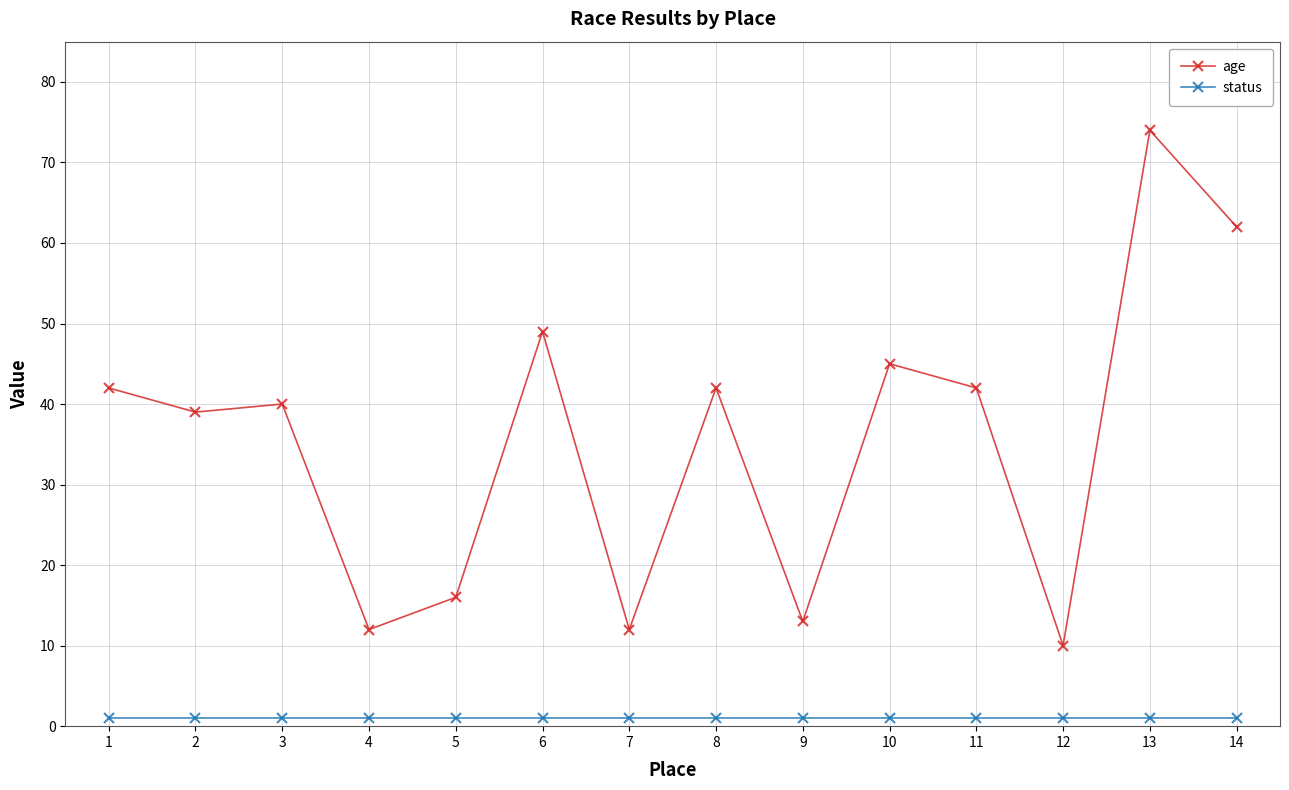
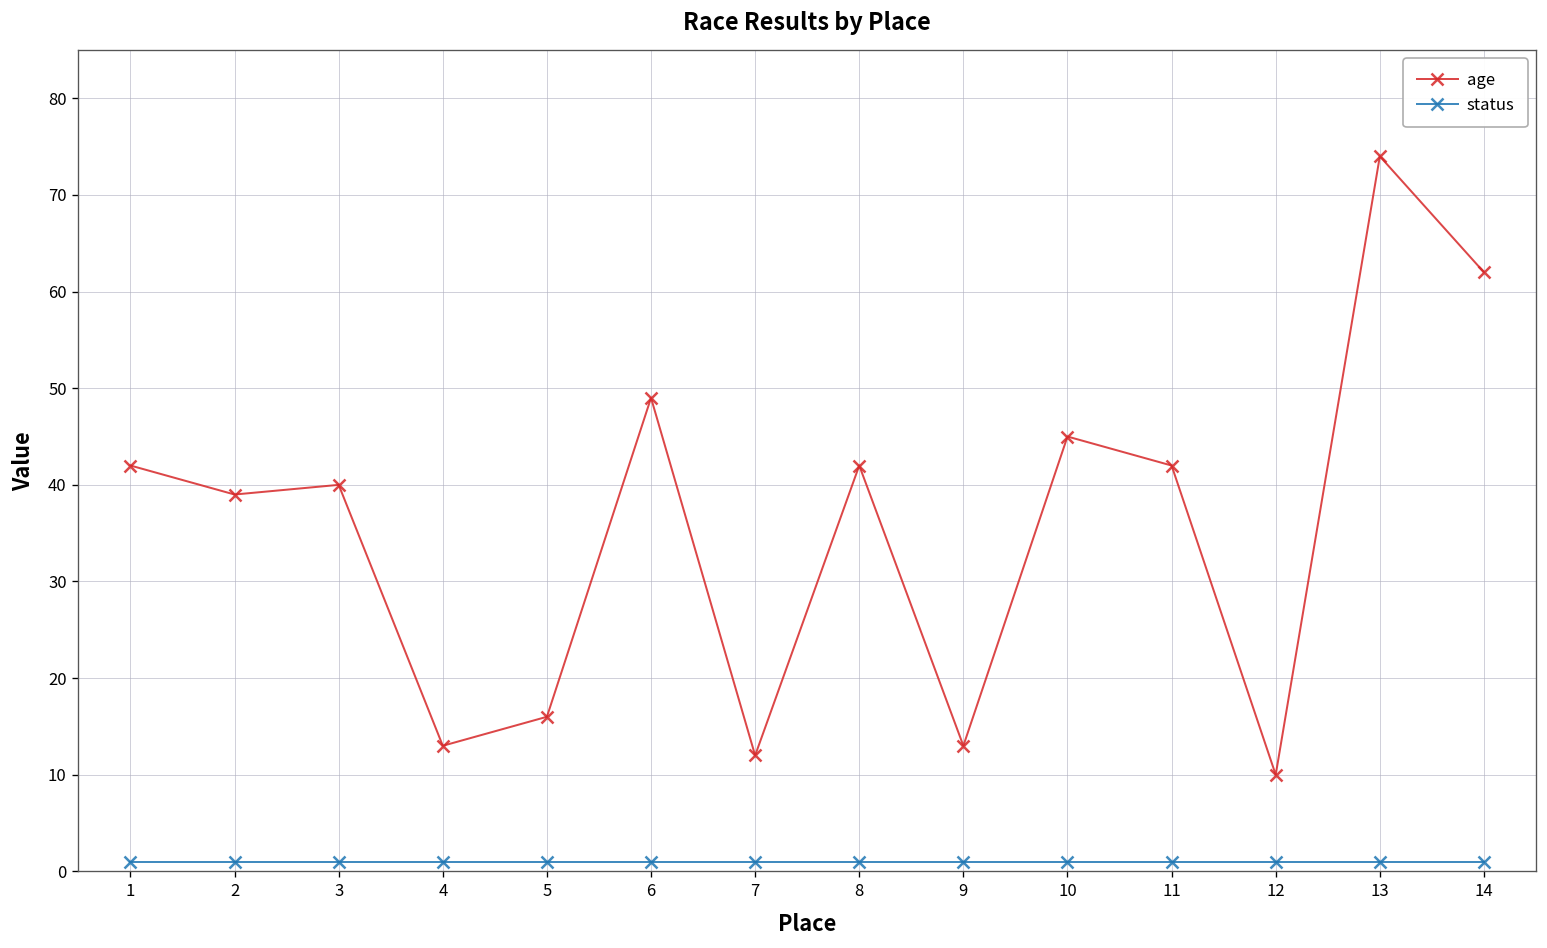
  {
    "age": {
      "1": 42,
      "2": 39,
      "3": 40,
-     "4": 12,
+     "4": 13,
      "5": 16,
      "6": 49,
      "7": 12,
      "8": 42,
      "9": 13,
      "10": 45,
      "11": 42,
      "12": 10,
      "13": 74,
      "14": 62
    },
    "status": {
      "1": 1,
      "2": 1,
      "3": 1,
      "4": 1,
      "5": 1,
      "6": 1,
      "7": 1,
      "8": 1,
      "9": 1,
      "10": 1,
      "11": 1,
      "12": 1,
      "13": 1,
      "14": 1
    }
  }
